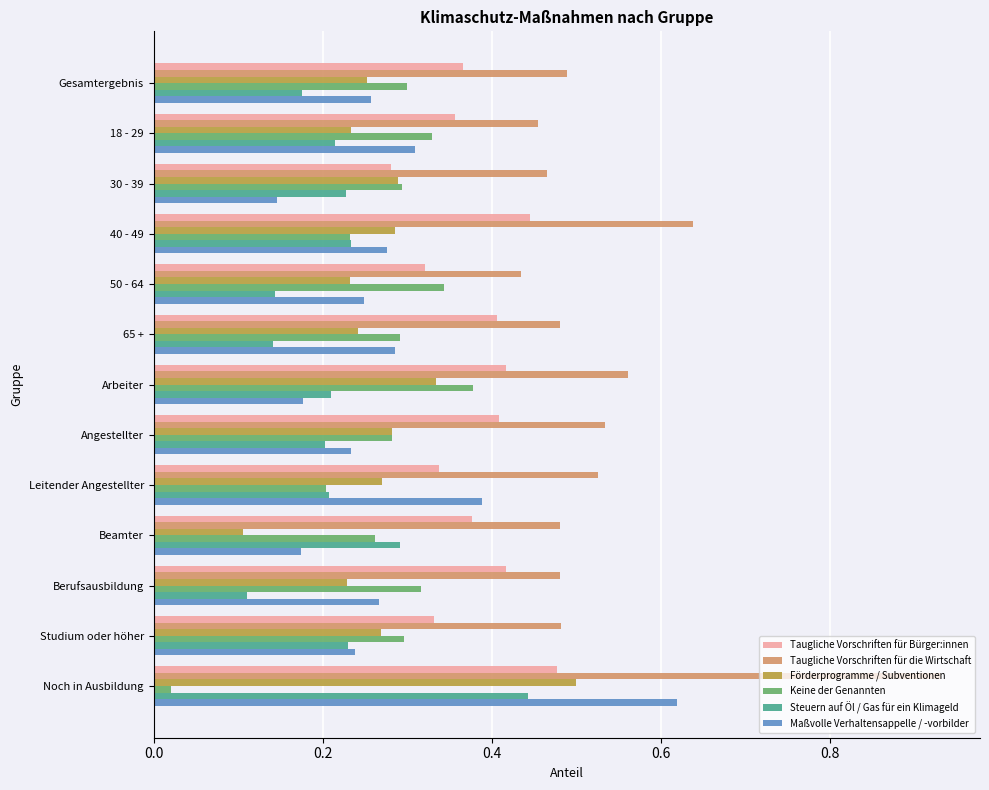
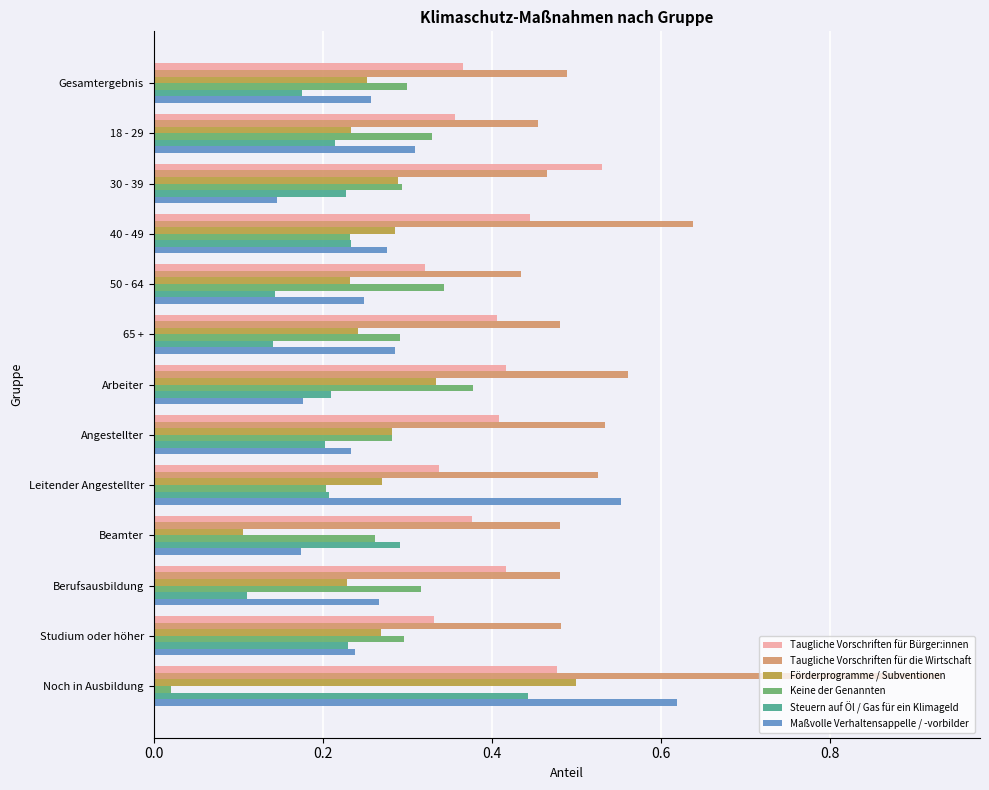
  {
    "Taugliche Vorschriften für Bürger:innen": {
      "Gesamtergebnis": 0.37,
      "18 - 29": 0.36,
-     "30 - 39": 0.28,
+     "30 - 39": 0.53,
      "40 - 49": 0.45,
      "50 - 64": 0.32,
      "65 +": 0.41,
      "Arbeiter": 0.42,
      "Angestellter": 0.41,
      "Leitender Angestellter": 0.34,
      "Beamter": 0.38,
      "Berufsausbildung": 0.42,
      "Studium oder höher": 0.33,
      "Noch in Ausbildung": 0.48
    },
    "Maßvolle Verhaltensappelle / -vorbilder": {
      "Gesamtergebnis": 0.26,
      "18 - 29": 0.31,
      "30 - 39": 0.15,
      "40 - 49": 0.28,
      "50 - 64": 0.25,
      "65 +": 0.29,
      "Arbeiter": 0.18,
      "Angestellter": 0.23,
-     "Leitender Angestellter": 0.39,
+     "Leitender Angestellter": 0.55,
      "Beamter": 0.17,
      "Berufsausbildung": 0.27,
      "Studium oder höher": 0.24,
      "Noch in Ausbildung": 0.62
    }
  }
